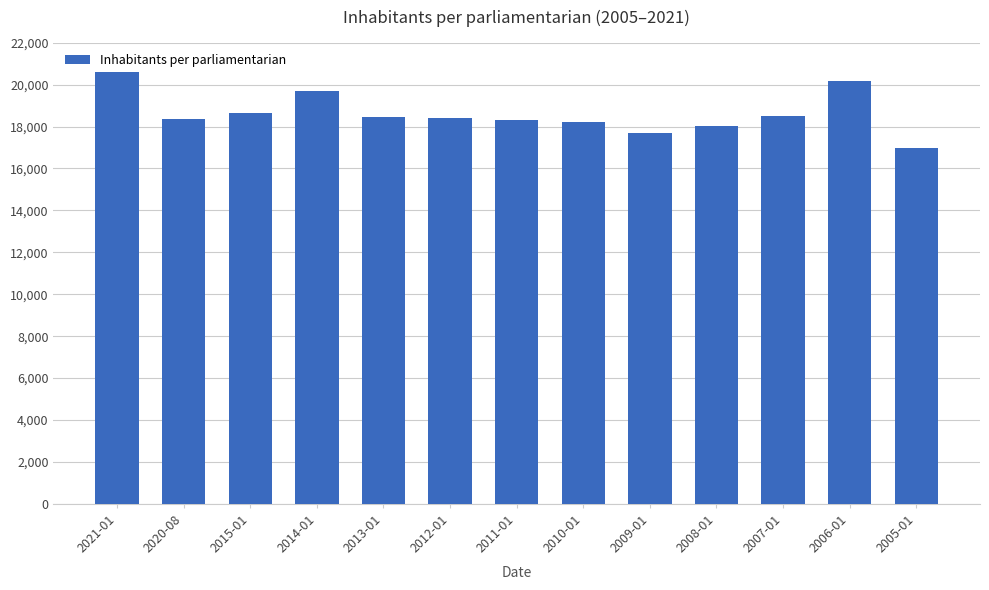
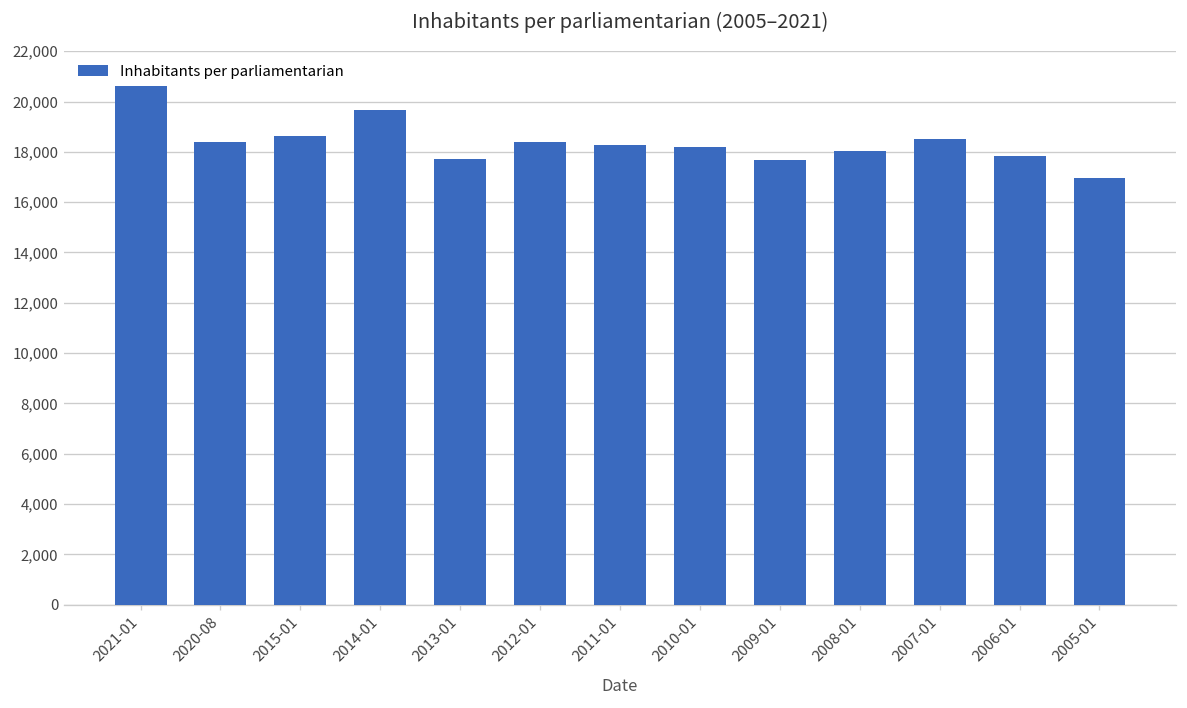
  {
    "2021-01": "20,600",
    "2020-08": "18,400",
    "2015-01": "18,600",
    "2014-01": "19,700",
-   "2013-01": "18,500",
+   "2013-01": "17,700",
    "2012-01": "18,400",
    "2011-01": "18,300",
    "2010-01": "18,200",
    "2009-01": "17,700",
    "2008-01": "18,000",
    "2007-01": "18,500",
-   "2006-01": "20,200",
+   "2006-01": "17,800",
    "2005-01": "17,000"
  }
